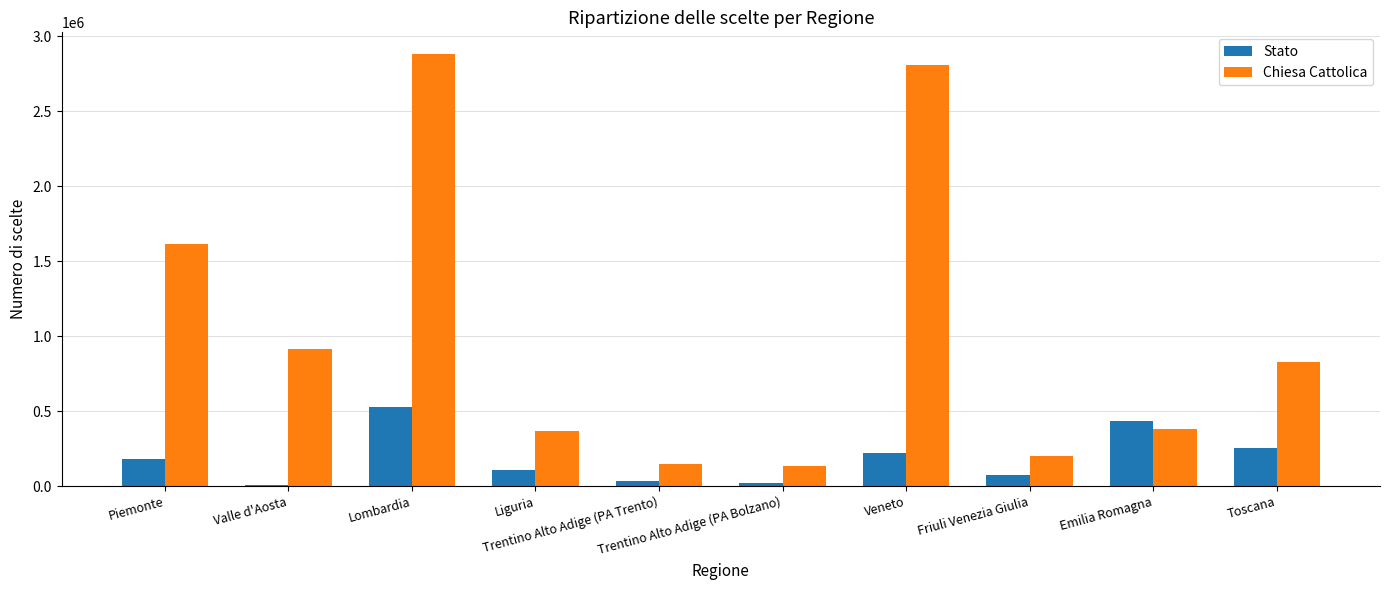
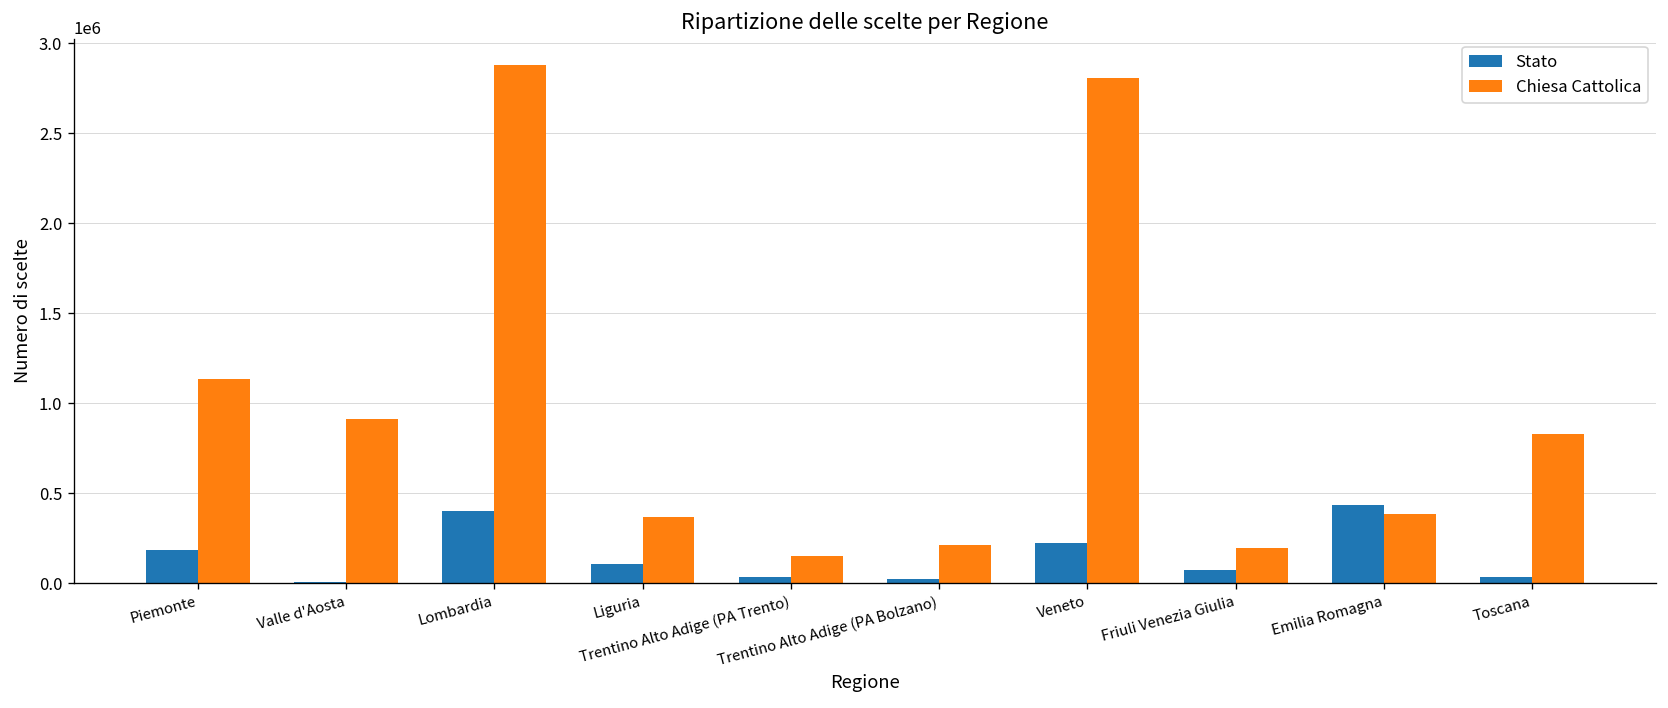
  {
    "Stato": {
      "Piemonte": 180000,
-     "Lombardia": 530000,
+     "Lombardia": 400000,
      "Liguria": 110000,
      "Trentino Alto Adige (PA Trento)": 30000,
      "Trentino Alto Adige (PA Bolzano)": 20000,
      "Veneto": 220000,
      "Friuli Venezia Giulia": 70000,
      "Emilia Romagna": 440000,
-     "Toscana": 250000
+     "Toscana": 40000
    },
    "Chiesa Cattolica": {
-     "Piemonte": 1610000,
+     "Piemonte": 1130000,
      "Valle d'Aosta": 910000,
      "Lombardia": 2880000,
      "Liguria": 370000,
      "Trentino Alto Adige (PA Trento)": 150000,
-     "Trentino Alto Adige (PA Bolzano)": 140000,
+     "Trentino Alto Adige (PA Bolzano)": 210000,
      "Veneto": 2810000,
      "Friuli Venezia Giulia": 200000,
      "Emilia Romagna": 380000,
      "Toscana": 830000
    }
  }
